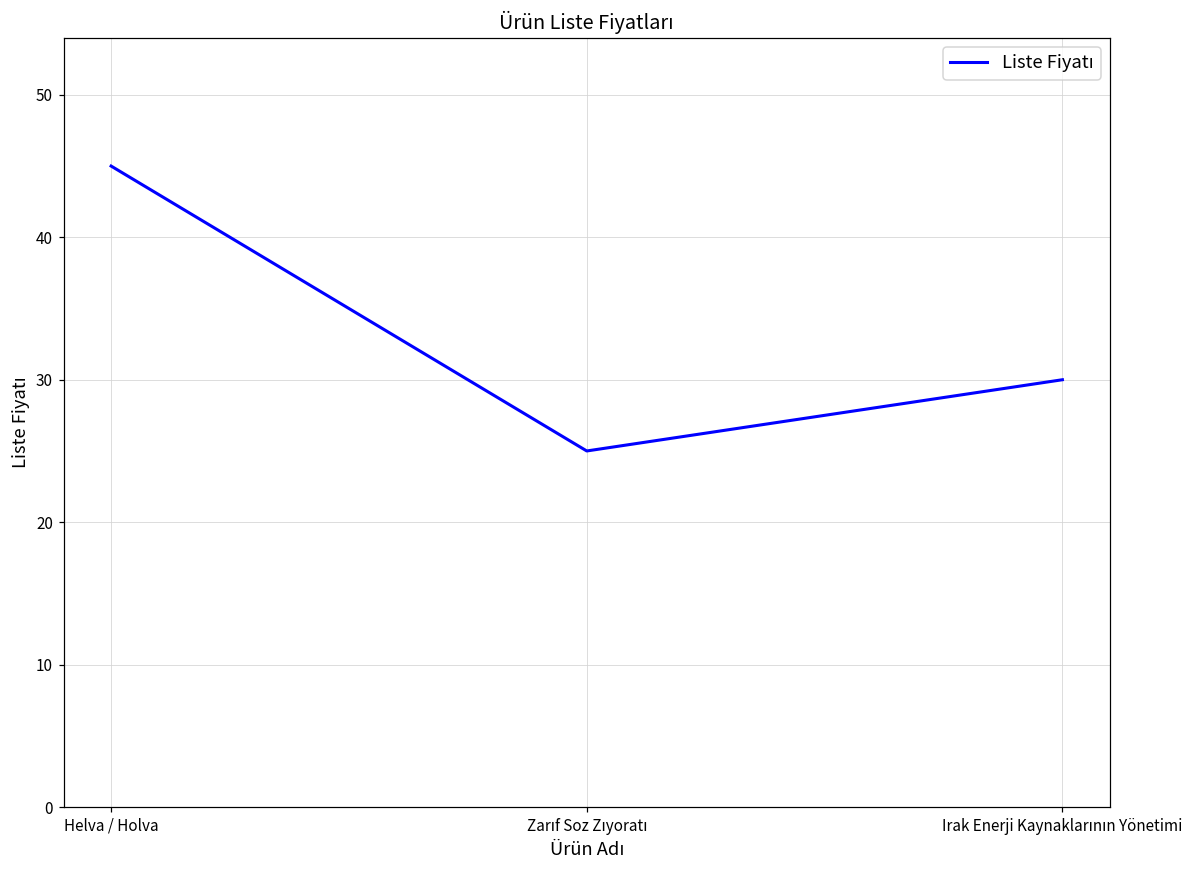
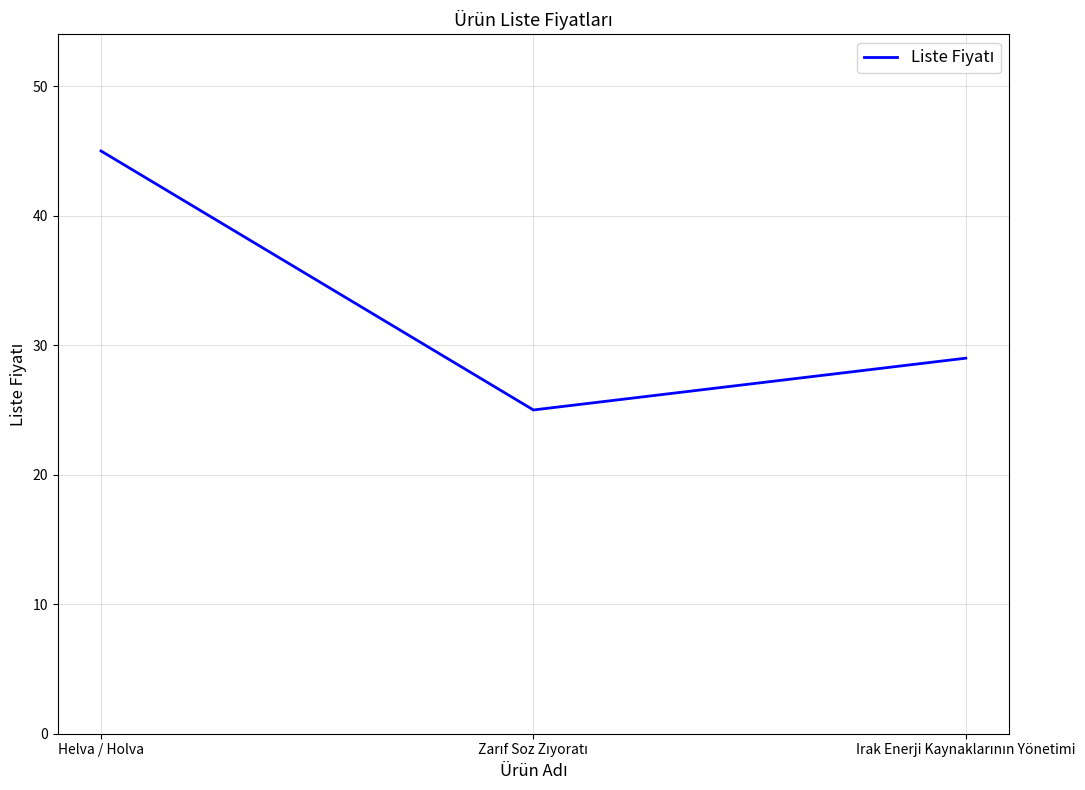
  {
    "Helva / Holva": 45,
    "Zarıf Soz Zıyoratı": 25,
-   "Irak Enerji Kaynaklarının Yönetimi": 30
+   "Irak Enerji Kaynaklarının Yönetimi": 29
  }
